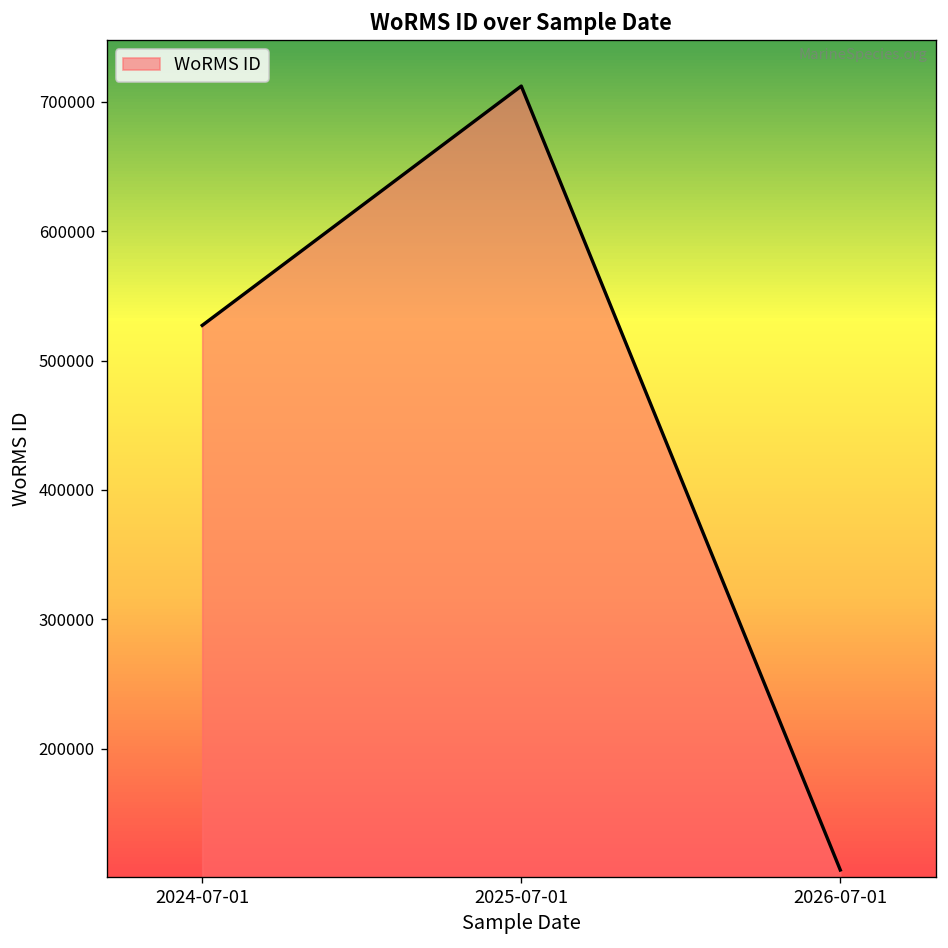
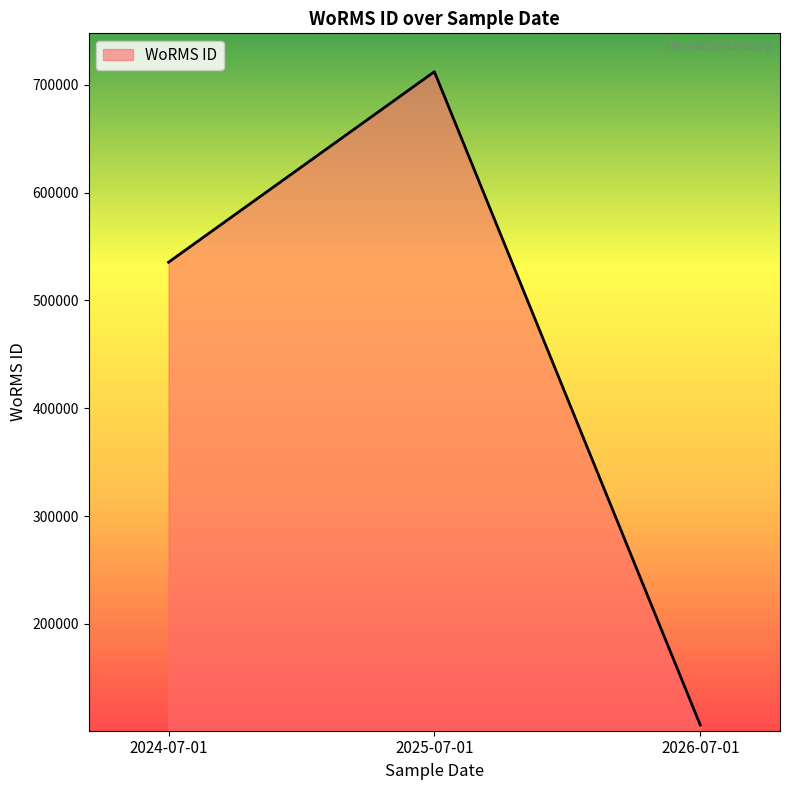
  {
-   "2024-07-01": 527000,
+   "2024-07-01": 535000,
    "2025-07-01": 712000,
    "2026-07-01": 106000
  }
